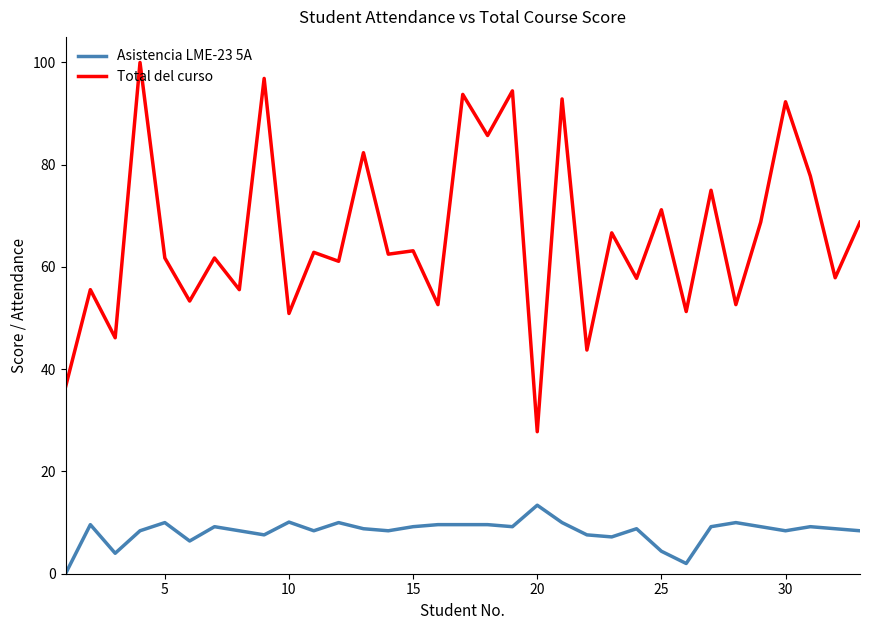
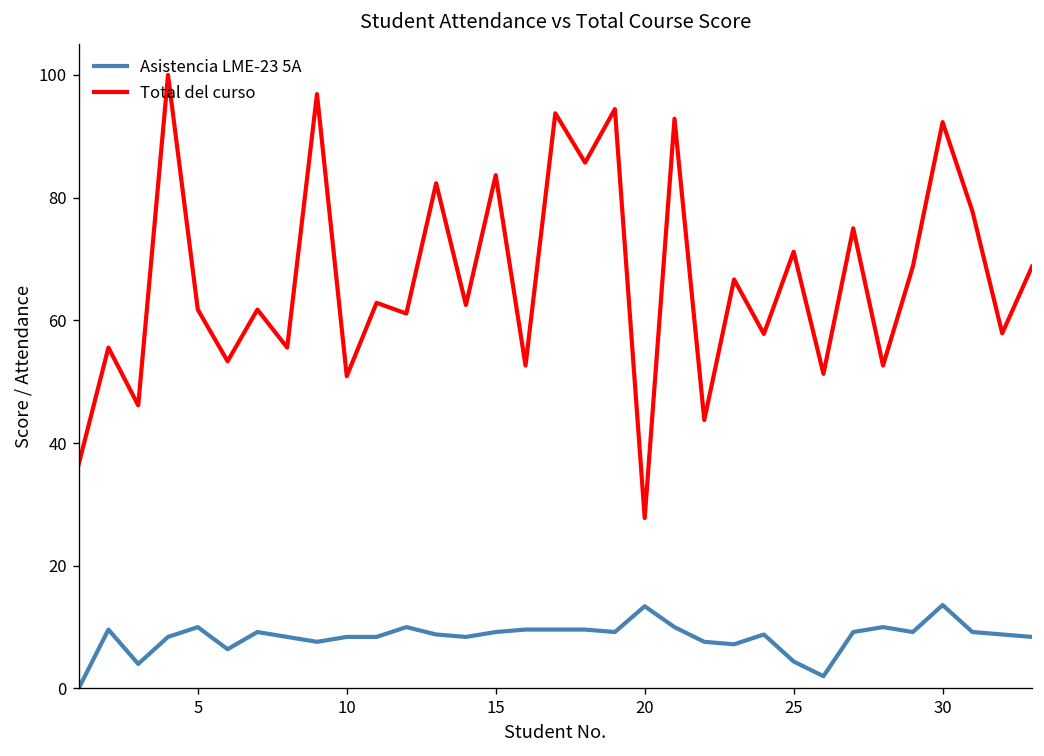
  {
    "Asistencia LME-23 5A": {
      "5": 10,
-     "10": 10,
+     "10": 8,
      "15": 9,
      "20": 13,
      "25": 4,
-     "30": 8
+     "30": 14
    },
    "Total del curso": {
      "5": 62,
      "10": 51,
-     "15": 63,
+     "15": 84,
      "20": 28,
      "25": 71,
      "30": 92
    }
  }
